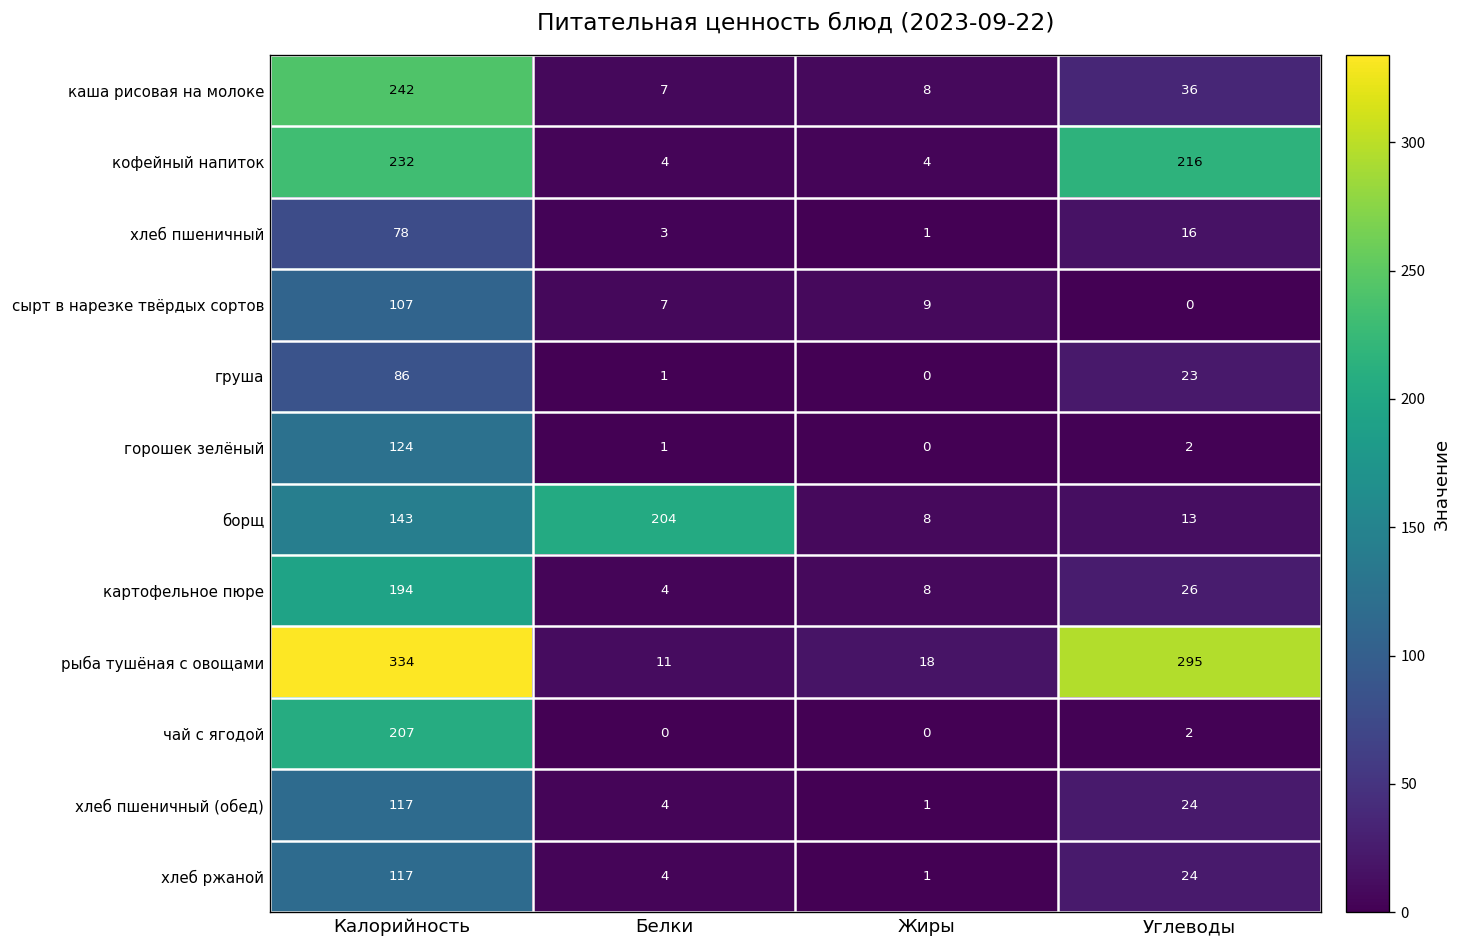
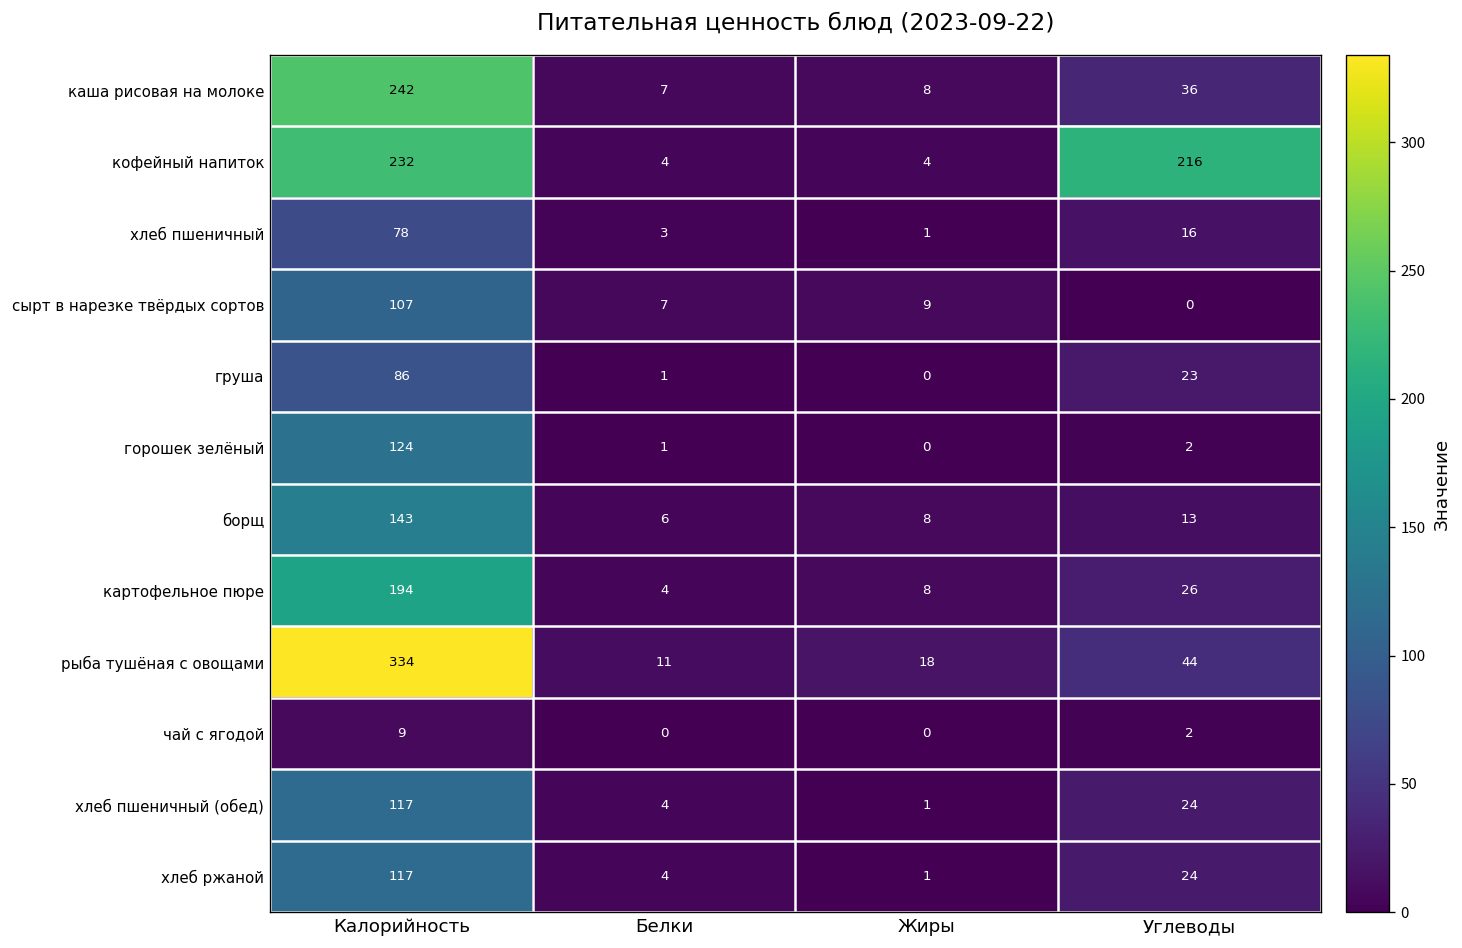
  {
    "каша рисовая на молоке": {
      "Калорийность": 242,
      "Белки": 7,
      "Жиры": 8,
      "Углеводы": 36
    },
    "кофейный напиток": {
      "Калорийность": 232,
      "Белки": 4,
      "Жиры": 4,
      "Углеводы": 216
    },
    "хлеб пшеничный": {
      "Калорийность": 78,
      "Белки": 3,
      "Жиры": 1,
      "Углеводы": 16
    },
    "сырт в нарезке твёрдых сортов": {
      "Калорийность": 107,
      "Белки": 7,
      "Жиры": 9,
      "Углеводы": 0
    },
    "груша": {
      "Калорийность": 86,
      "Белки": 1,
      "Жиры": 0,
      "Углеводы": 23
    },
    "горошек зелёный": {
      "Калорийность": 124,
      "Белки": 1,
      "Жиры": 0,
      "Углеводы": 2
    },
    "борщ": {
      "Калорийность": 143,
-     "Белки": 204,
+     "Белки": 6,
      "Жиры": 8,
      "Углеводы": 13
    },
    "картофельное пюре": {
      "Калорийность": 194,
      "Белки": 4,
      "Жиры": 8,
      "Углеводы": 26
    },
    "рыба тушёная с овощами": {
      "Калорийность": 334,
      "Белки": 11,
      "Жиры": 18,
-     "Углеводы": 295
+     "Углеводы": 44
    },
    "чай с ягодой": {
-     "Калорийность": 207,
+     "Калорийность": 9,
      "Белки": 0,
      "Жиры": 0,
      "Углеводы": 2
    },
    "хлеб пшеничный (обед)": {
      "Калорийность": 117,
      "Белки": 4,
      "Жиры": 1,
      "Углеводы": 24
    },
    "хлеб ржаной": {
      "Калорийность": 117,
      "Белки": 4,
      "Жиры": 1,
      "Углеводы": 24
    }
  }
